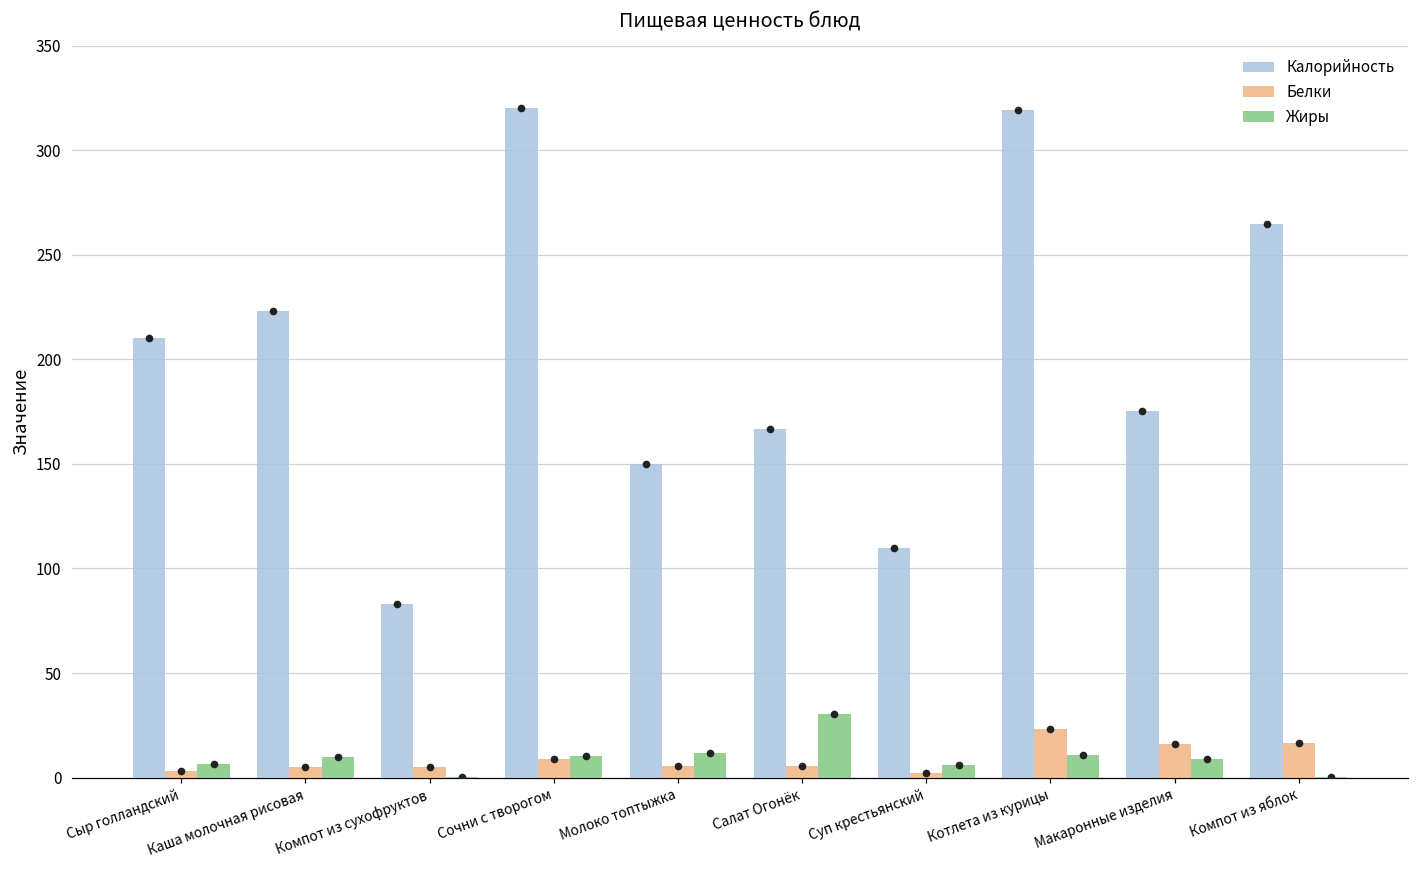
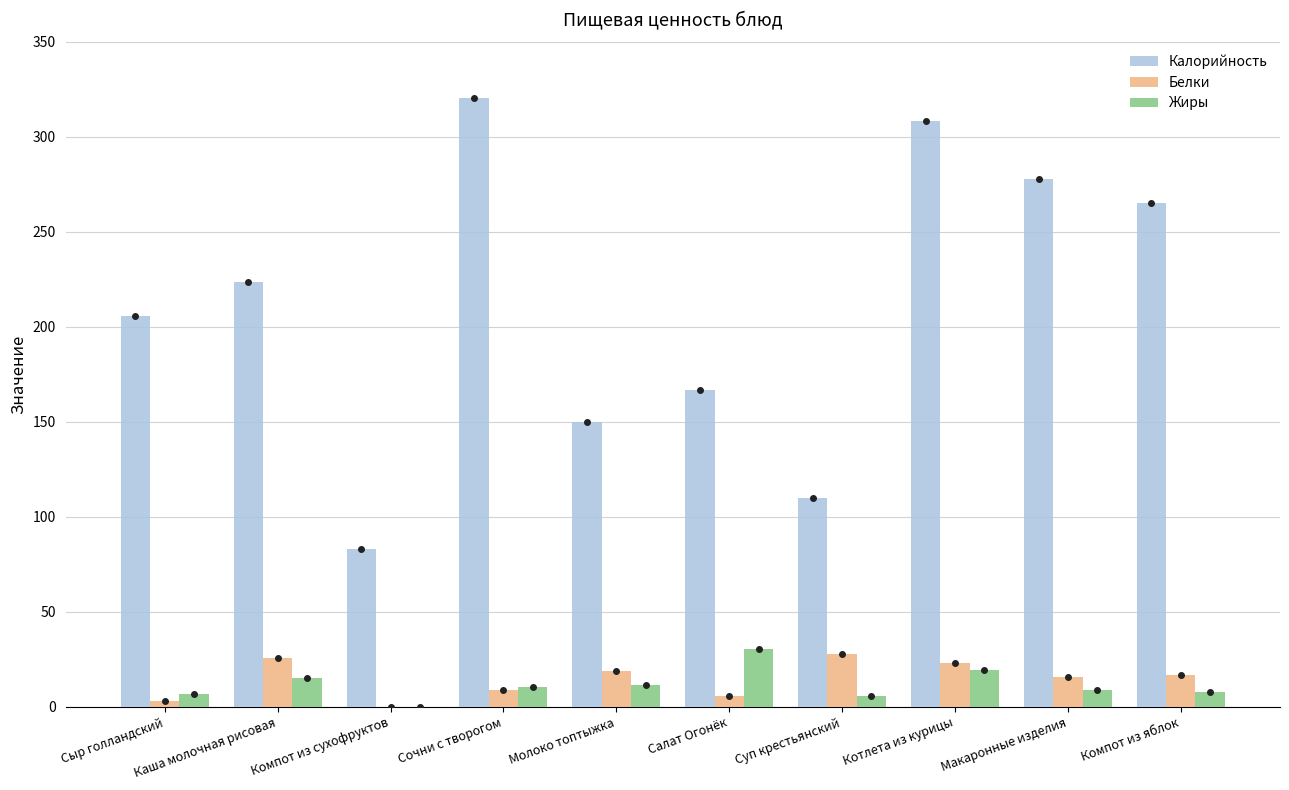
  {
    "Калорийность": {
-     "Сыр голландский": 210,
+     "Сыр голландский": 206,
      "Каша молочная рисовая": 223,
      "Компот из сухофруктов": 83,
      "Сочни с творогом": 320,
      "Молоко топтыжка": 150,
      "Салат Огонёк": 167,
      "Суп крестьянский": 110,
-     "Котлета из курицы": 319,
-     "Макаронные изделия": 175,
+     "Котлета из курицы": 308,
+     "Макаронные изделия": 278,
      "Компот из яблок": 265
    },
    "Белки": {
      "Сыр голландский": 3,
-     "Каша молочная рисовая": 5,
-     "Компот из сухофруктов": 5,
+     "Каша молочная рисовая": 26,
+     "Компот из сухофруктов": 0,
      "Сочни с творогом": 9,
-     "Молоко топтыжка": 5,
+     "Молоко топтыжка": 19,
      "Салат Огонёк": 6,
-     "Суп крестьянский": 2,
+     "Суп крестьянский": 28,
      "Котлета из курицы": 23,
      "Макаронные изделия": 16,
      "Компот из яблок": 17
    },
    "Жиры": {
      "Сыр голландский": 7,
-     "Каша молочная рисовая": 10,
+     "Каша молочная рисовая": 15,
      "Сочни с творогом": 10,
      "Молоко топтыжка": 12,
      "Салат Огонёк": 30,
      "Суп крестьянский": 6,
-     "Котлета из курицы": 11,
+     "Котлета из курицы": 20,
      "Макаронные изделия": 9,
-     "Компот из яблок": 0
+     "Компот из яблок": 8
    }
  }
